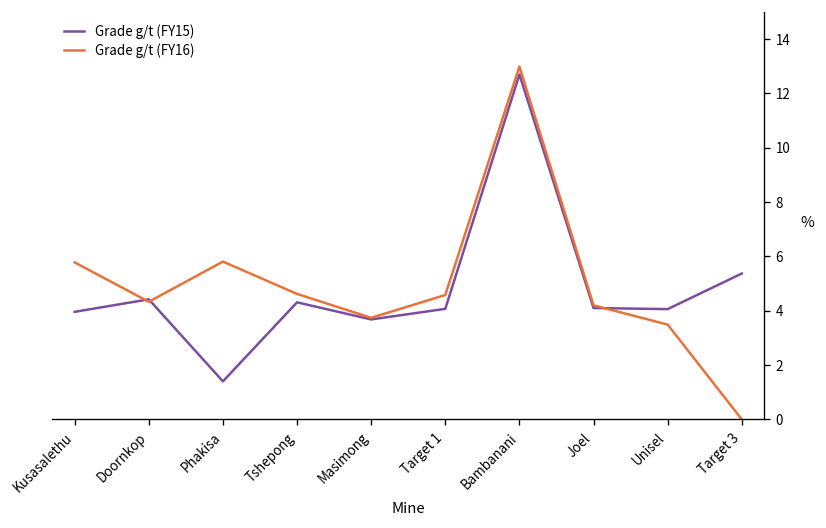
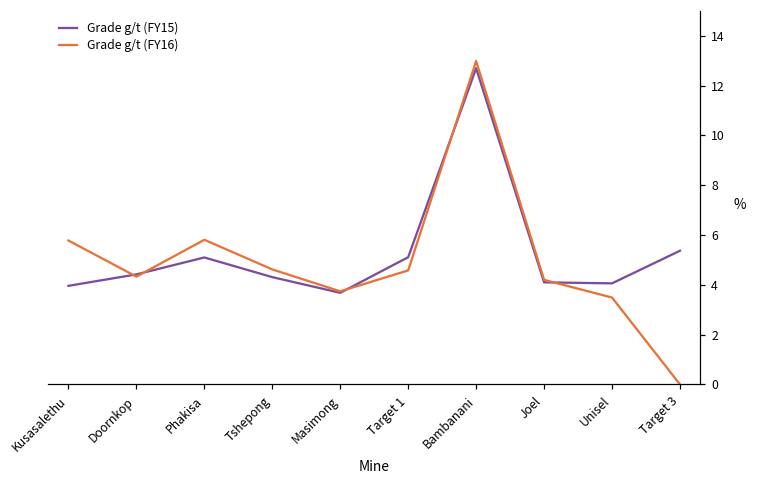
  {
    "Grade g/t (FY15)": {
      "Kusasalethu": 4.0,
-     "Phakisa": 1.4,
+     "Phakisa": 5.1,
      "Tshepong": 4.3,
-     "Target 1": 4.1,
+     "Target 1": 5.1,
      "Bambanani": 12.7,
      "Unisel": 4.1,
      "Target 3": 5.4
    },
    "Grade g/t (FY16)": {
      "Kusasalethu": 5.8,
      "Phakisa": 5.8,
      "Tshepong": 4.6,
      "Target 1": 4.6,
      "Bambanani": 13.0,
      "Unisel": 3.5,
      "Target 3": 0.0
    }
  }
